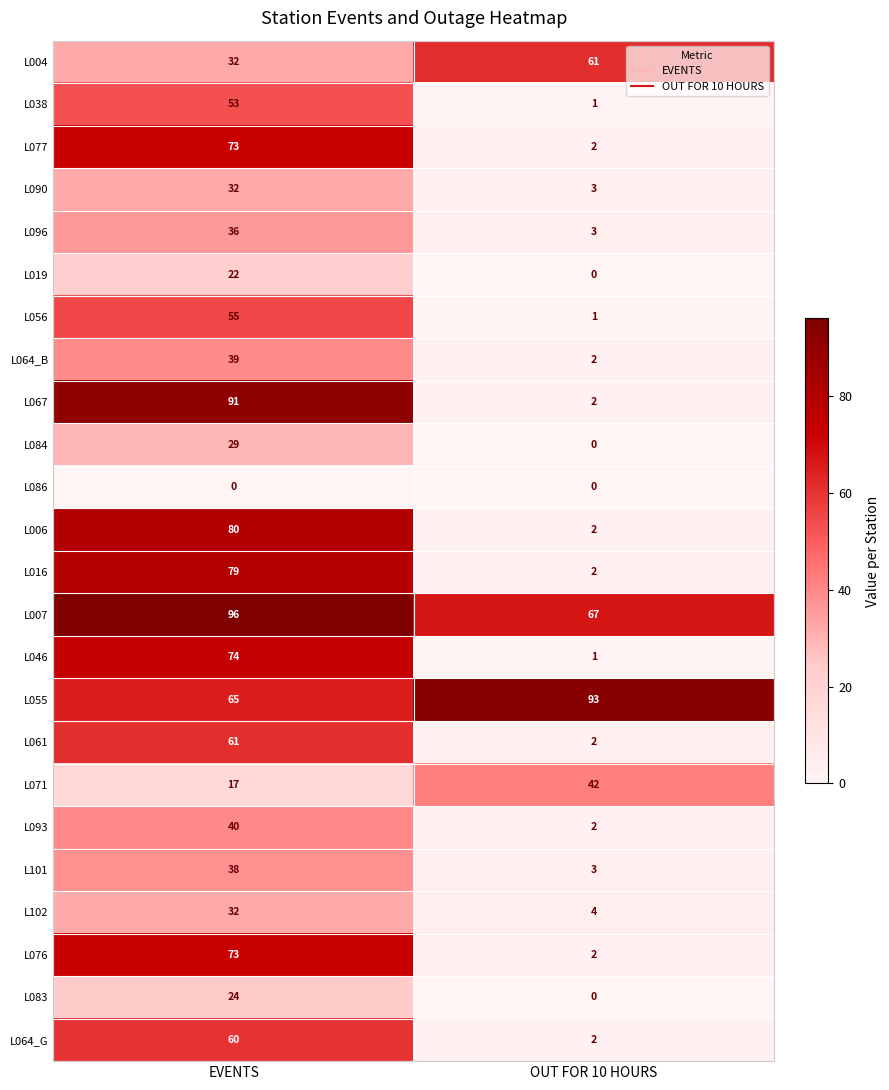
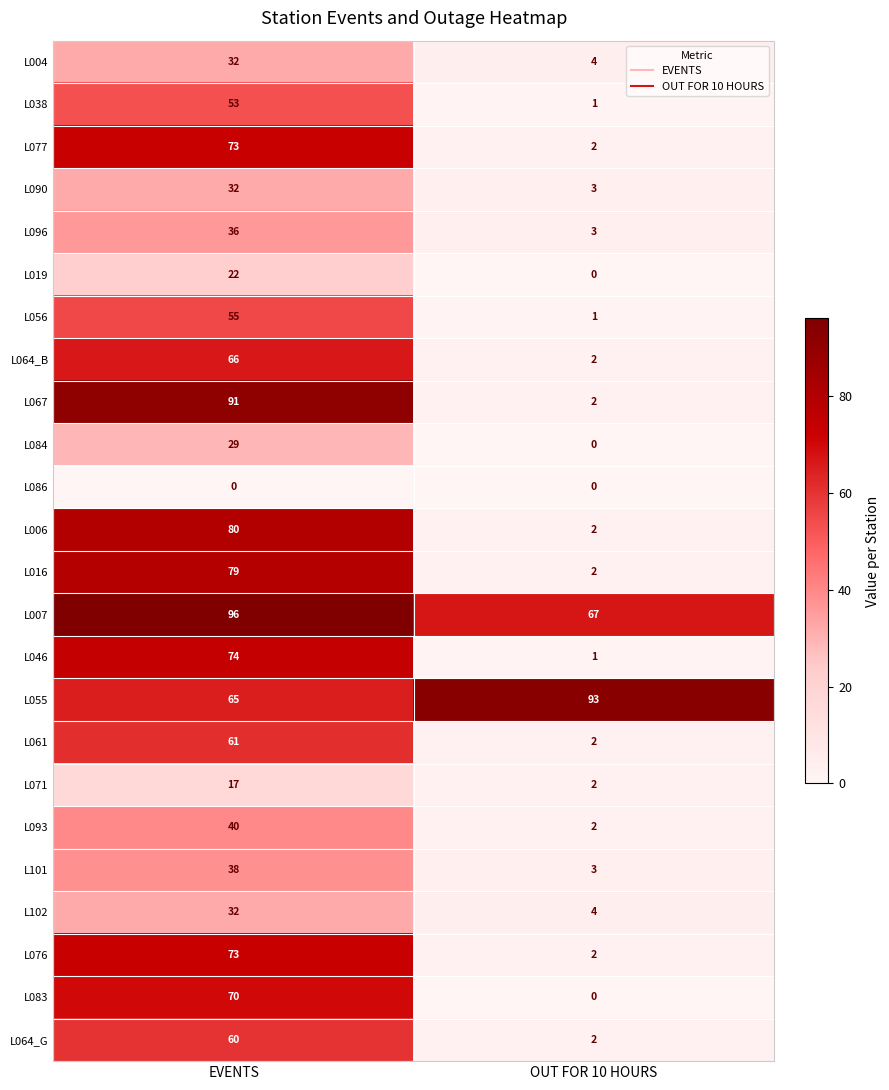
  {
    "L004": {
      "EVENTS": 32,
-     "OUT FOR 10 HOURS": 61
+     "OUT FOR 10 HOURS": 4
    },
    "L038": {
      "EVENTS": 53,
      "OUT FOR 10 HOURS": 1
    },
    "L077": {
      "EVENTS": 73,
      "OUT FOR 10 HOURS": 2
    },
    "L090": {
      "EVENTS": 32,
      "OUT FOR 10 HOURS": 3
    },
    "L096": {
      "EVENTS": 36,
      "OUT FOR 10 HOURS": 3
    },
    "L019": {
      "EVENTS": 22,
      "OUT FOR 10 HOURS": 0
    },
    "L056": {
      "EVENTS": 55,
      "OUT FOR 10 HOURS": 1
    },
    "L064_B": {
-     "EVENTS": 39,
+     "EVENTS": 66,
      "OUT FOR 10 HOURS": 2
    },
    "L067": {
      "EVENTS": 91,
      "OUT FOR 10 HOURS": 2
    },
    "L084": {
      "EVENTS": 29,
      "OUT FOR 10 HOURS": 0
    },
    "L086": {
      "EVENTS": 0,
      "OUT FOR 10 HOURS": 0
    },
    "L006": {
      "EVENTS": 80,
      "OUT FOR 10 HOURS": 2
    },
    "L016": {
      "EVENTS": 79,
      "OUT FOR 10 HOURS": 2
    },
    "L007": {
      "EVENTS": 96,
      "OUT FOR 10 HOURS": 67
    },
    "L046": {
      "EVENTS": 74,
      "OUT FOR 10 HOURS": 1
    },
    "L055": {
      "EVENTS": 65,
      "OUT FOR 10 HOURS": 93
    },
    "L061": {
      "EVENTS": 61,
      "OUT FOR 10 HOURS": 2
    },
    "L071": {
      "EVENTS": 17,
-     "OUT FOR 10 HOURS": 42
+     "OUT FOR 10 HOURS": 2
    },
    "L093": {
      "EVENTS": 40,
      "OUT FOR 10 HOURS": 2
    },
    "L101": {
      "EVENTS": 38,
      "OUT FOR 10 HOURS": 3
    },
    "L102": {
      "EVENTS": 32,
      "OUT FOR 10 HOURS": 4
    },
    "L076": {
      "EVENTS": 73,
      "OUT FOR 10 HOURS": 2
    },
    "L083": {
-     "EVENTS": 24,
+     "EVENTS": 70,
      "OUT FOR 10 HOURS": 0
    },
    "L064_G": {
      "EVENTS": 60,
      "OUT FOR 10 HOURS": 2
    }
  }
